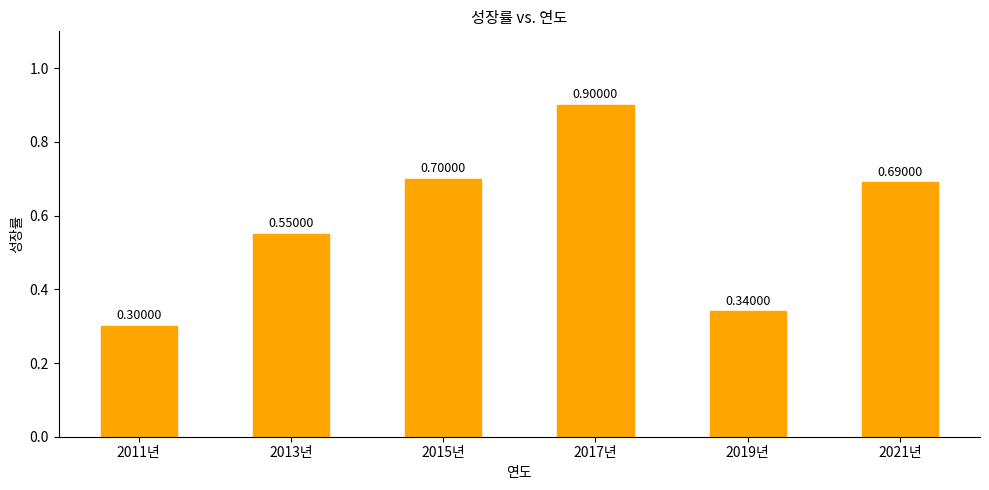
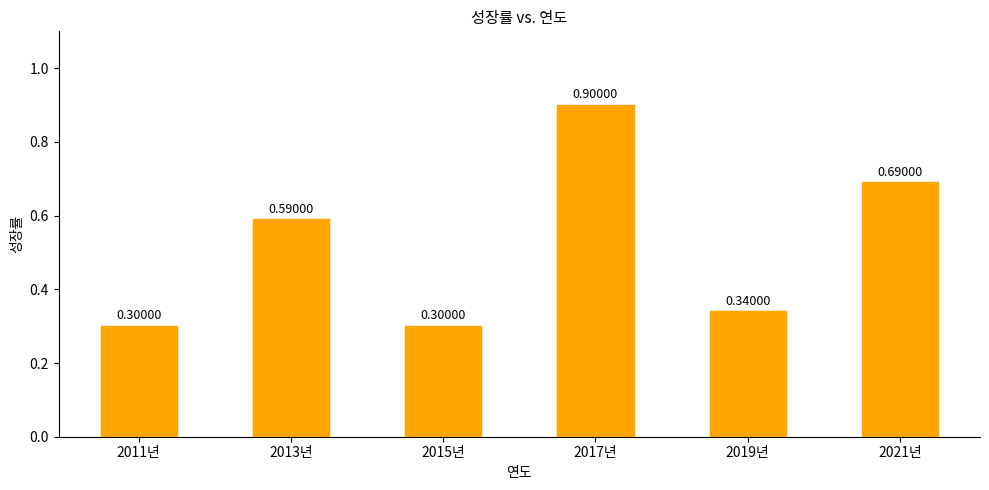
  {
    "2011년": 0.30000,
-   "2013년": 0.55000,
-   "2015년": 0.70000,
+   "2013년": 0.59000,
+   "2015년": 0.30000,
    "2017년": 0.90000,
    "2019년": 0.34000,
    "2021년": 0.69000
  }
